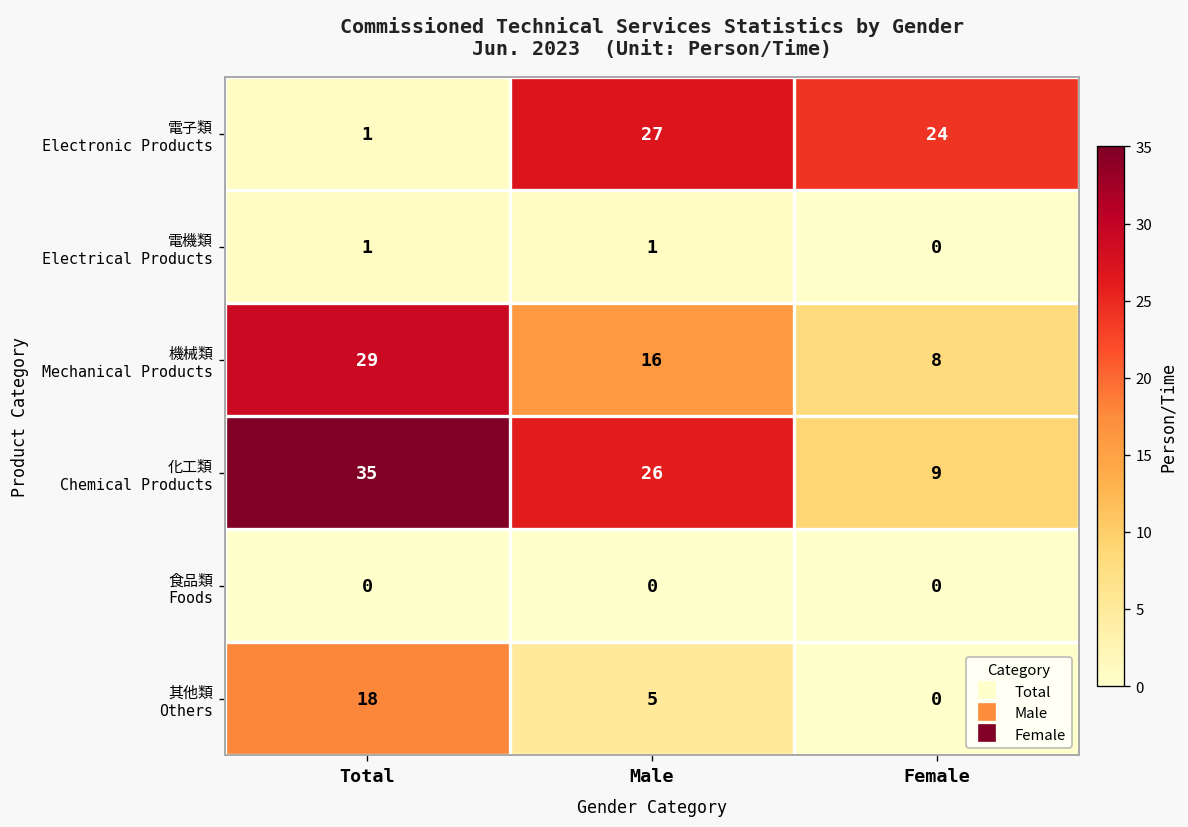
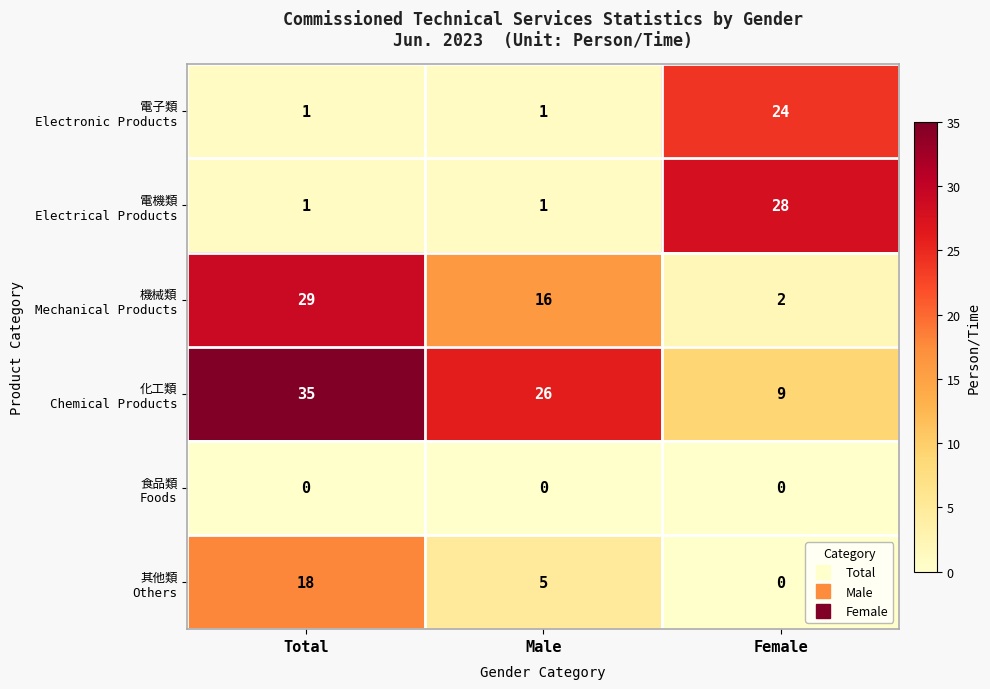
  {
    "電子類 Electronic Products": {
      "Total": 1,
-     "Male": 27,
+     "Male": 1,
      "Female": 24
    },
    "電機類 Electrical Products": {
      "Total": 1,
      "Male": 1,
-     "Female": 0
+     "Female": 28
    },
    "機械類 Mechanical Products": {
      "Total": 29,
      "Male": 16,
-     "Female": 8
+     "Female": 2
    },
    "化工類 Chemical Products": {
      "Total": 35,
      "Male": 26,
      "Female": 9
    },
    "食品類 Foods": {
      "Total": 0,
      "Male": 0,
      "Female": 0
    },
    "其他類 Others": {
      "Total": 18,
      "Male": 5,
      "Female": 0
    }
  }
